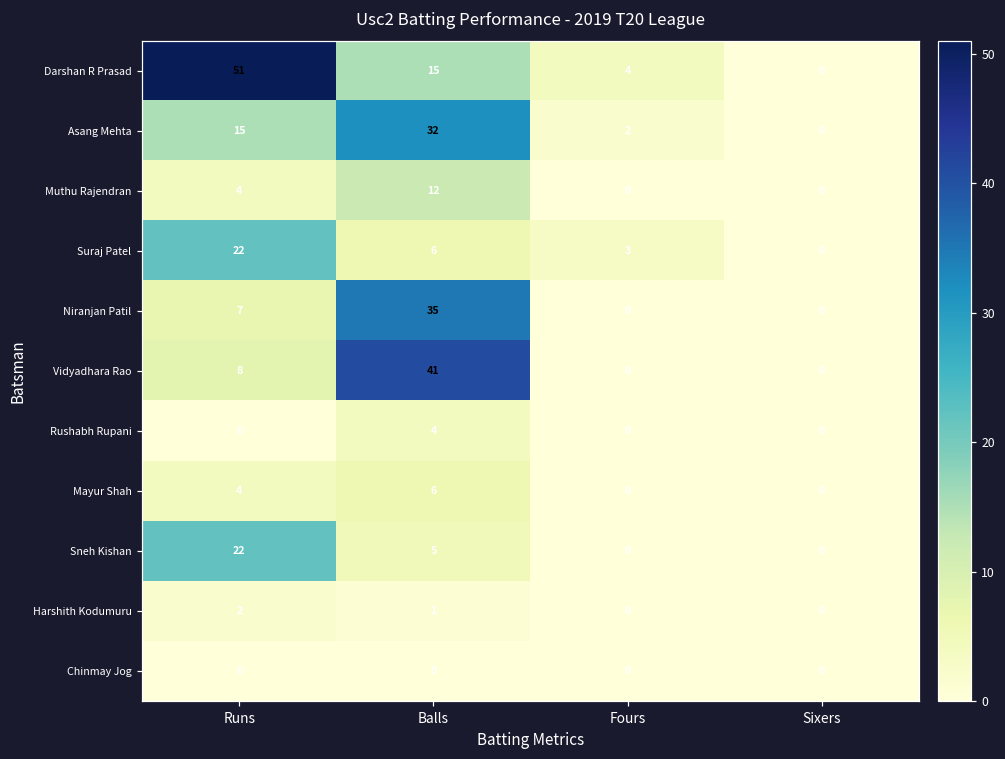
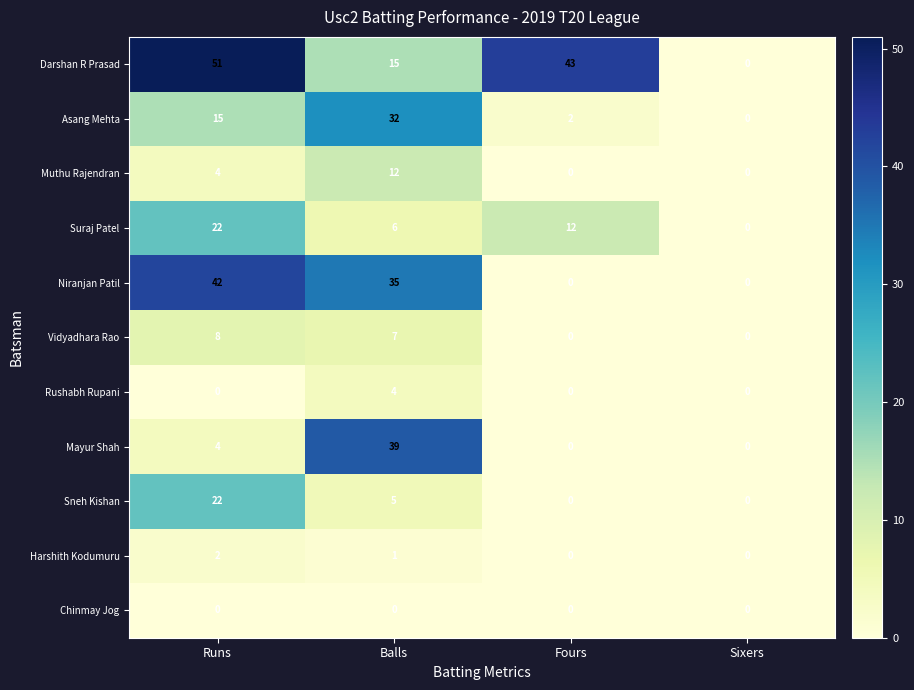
  {
    "Darshan R Prasad": {
      "Runs": 51,
      "Balls": 15,
-     "Fours": 4
+     "Fours": 43
    },
    "Asang Mehta": {
      "Runs": 15,
      "Balls": 32,
      "Fours": 2
    },
    "Muthu Rajendran": {
      "Runs": 4,
      "Balls": 12
    },
    "Suraj Patel": {
      "Runs": 22,
      "Balls": 6,
-     "Fours": 3
+     "Fours": 12
    },
    "Niranjan Patil": {
-     "Runs": 7,
+     "Runs": 42,
      "Balls": 35
    },
    "Vidyadhara Rao": {
      "Runs": 8,
-     "Balls": 41
+     "Balls": 7
    },
    "Rushabh Rupani": {
      "Balls": 4
    },
    "Mayur Shah": {
      "Runs": 4,
-     "Balls": 6
+     "Balls": 39
    },
    "Sneh Kishan": {
      "Runs": 22,
      "Balls": 5
    },
    "Harshith Kodumuru": {
      "Runs": 2
    }
  }
